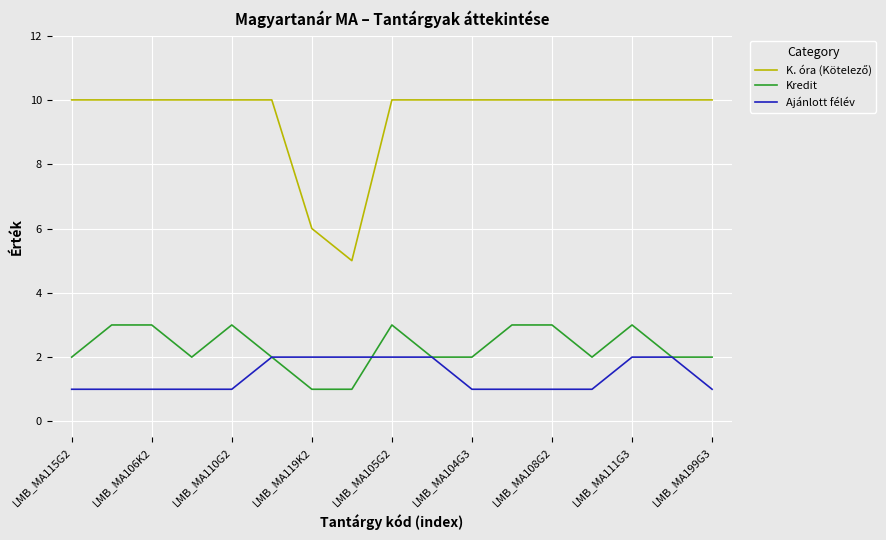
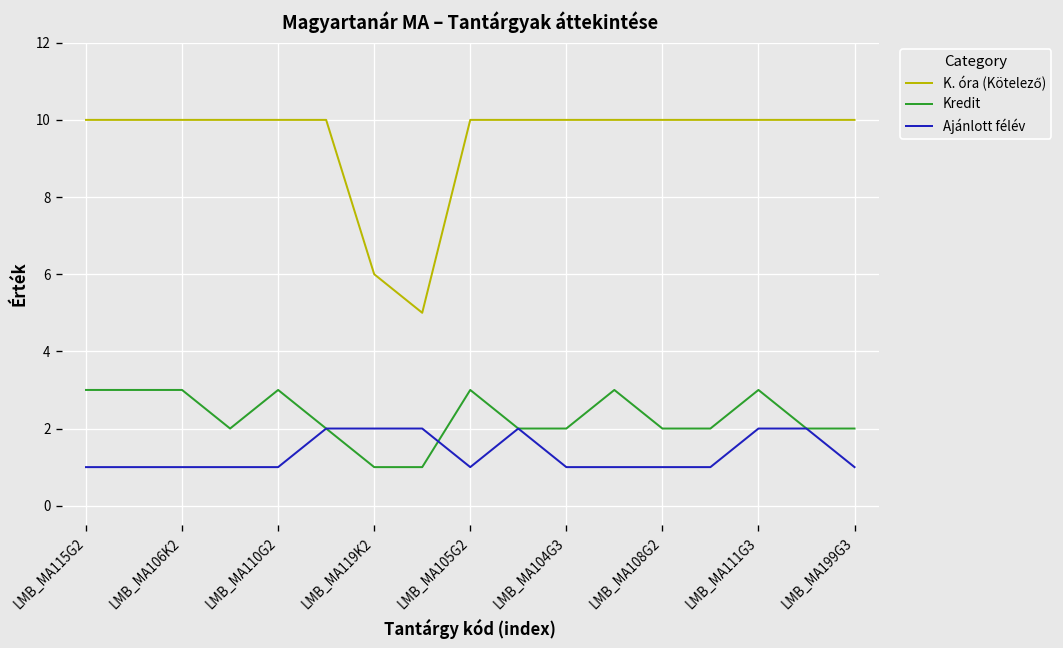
  {
    "K. óra (Kötelező)": {
      "LMB_MA115G2": 10,
      "LMB_MA106K2": 10,
      "LMB_MA110G2": 10,
      "LMB_MA119K2": 6,
      "LMB_MA105G2": 10,
      "LMB_MA104G3": 10,
      "LMB_MA108G2": 10,
      "LMB_MA111G3": 10,
      "LMB_MA199G3": 10
    },
    "Kredit": {
-     "LMB_MA115G2": 2,
+     "LMB_MA115G2": 3,
      "LMB_MA106K2": 3,
      "LMB_MA110G2": 3,
      "LMB_MA119K2": 1,
      "LMB_MA105G2": 3,
      "LMB_MA104G3": 2,
-     "LMB_MA108G2": 3,
+     "LMB_MA108G2": 2,
      "LMB_MA111G3": 3,
      "LMB_MA199G3": 2
    },
    "Ajánlott félév": {
      "LMB_MA115G2": 1,
      "LMB_MA106K2": 1,
      "LMB_MA110G2": 1,
      "LMB_MA119K2": 2,
-     "LMB_MA105G2": 2,
+     "LMB_MA105G2": 1,
      "LMB_MA104G3": 1,
      "LMB_MA108G2": 1,
      "LMB_MA111G3": 2,
      "LMB_MA199G3": 1
    }
  }
